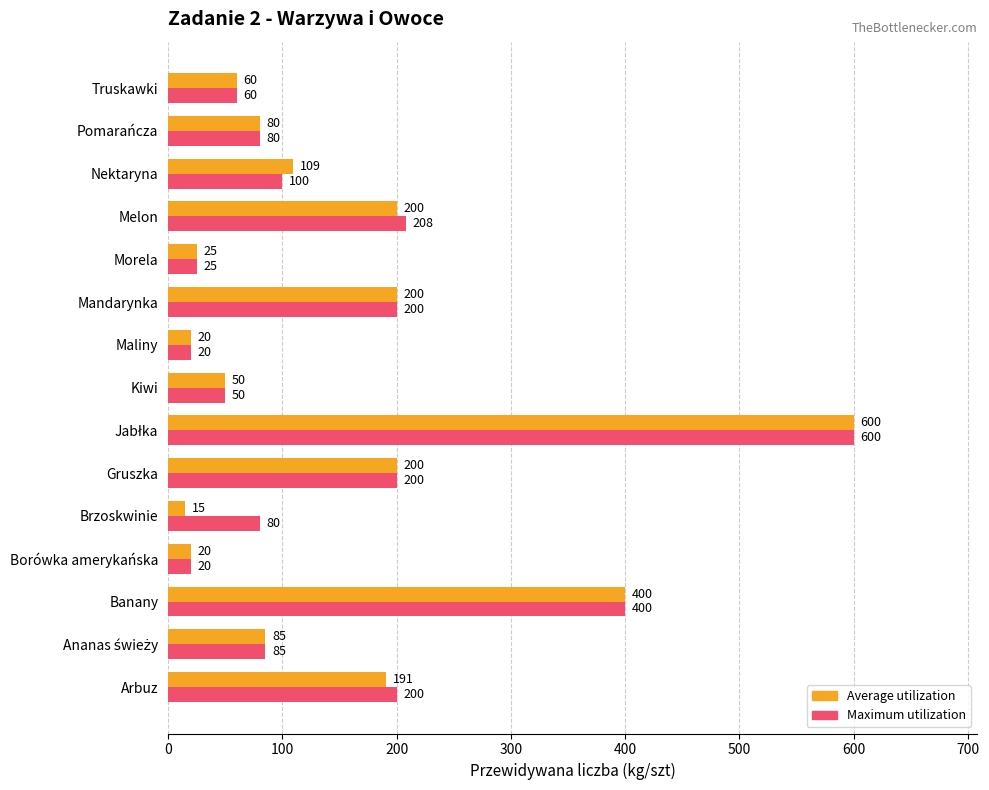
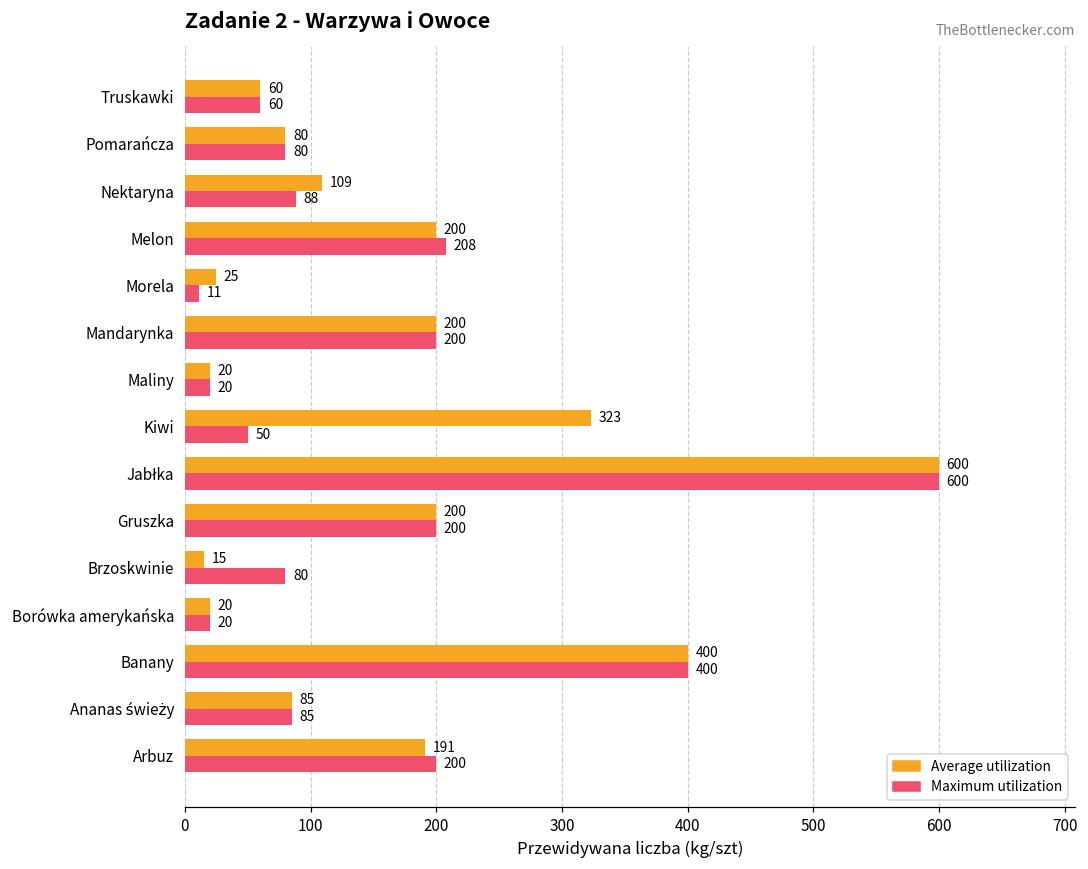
  {
    "Average utilization": {
      "Truskawki": 60,
      "Pomarańcza": 80,
      "Nektaryna": 109,
      "Melon": 200,
      "Morela": 25,
      "Mandarynka": 200,
      "Maliny": 20,
-     "Kiwi": 50,
+     "Kiwi": 323,
      "Jabłka": 600,
      "Gruszka": 200,
      "Brzoskwinie": 15,
      "Borówka amerykańska": 20,
      "Banany": 400,
      "Ananas świeży": 85,
      "Arbuz": 191
    },
    "Maximum utilization": {
      "Truskawki": 60,
      "Pomarańcza": 80,
-     "Nektaryna": 100,
+     "Nektaryna": 88,
      "Melon": 208,
-     "Morela": 25,
+     "Morela": 11,
      "Mandarynka": 200,
      "Maliny": 20,
      "Kiwi": 50,
      "Jabłka": 600,
      "Gruszka": 200,
      "Brzoskwinie": 80,
      "Borówka amerykańska": 20,
      "Banany": 400,
      "Ananas świeży": 85,
      "Arbuz": 200
    }
  }
